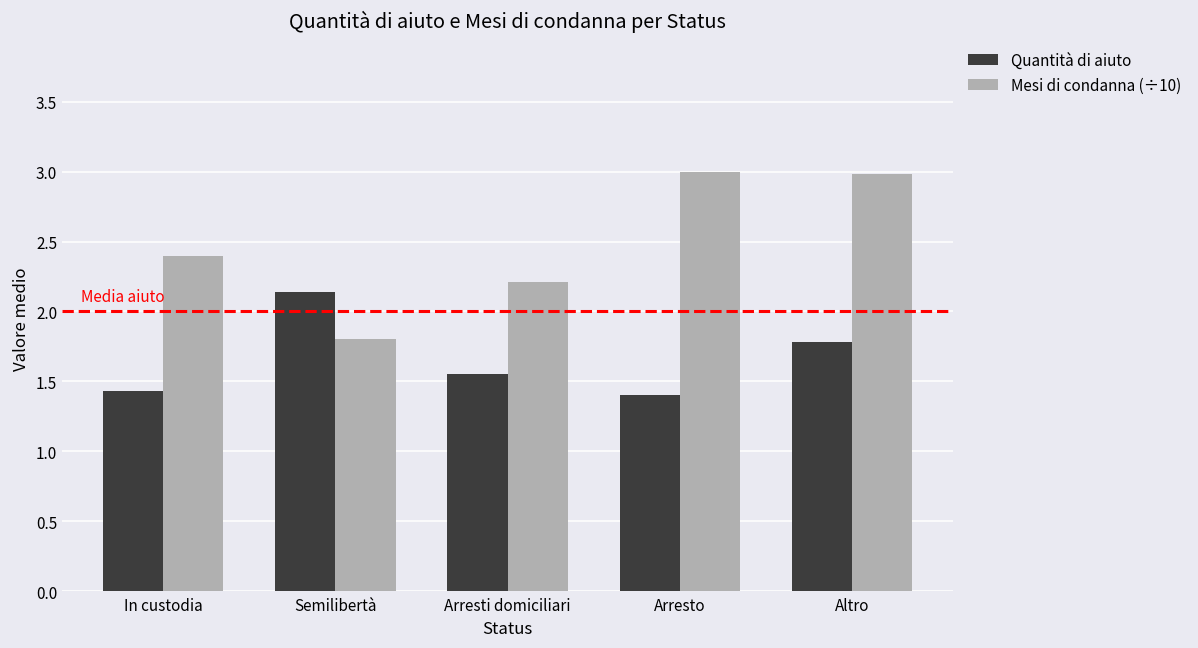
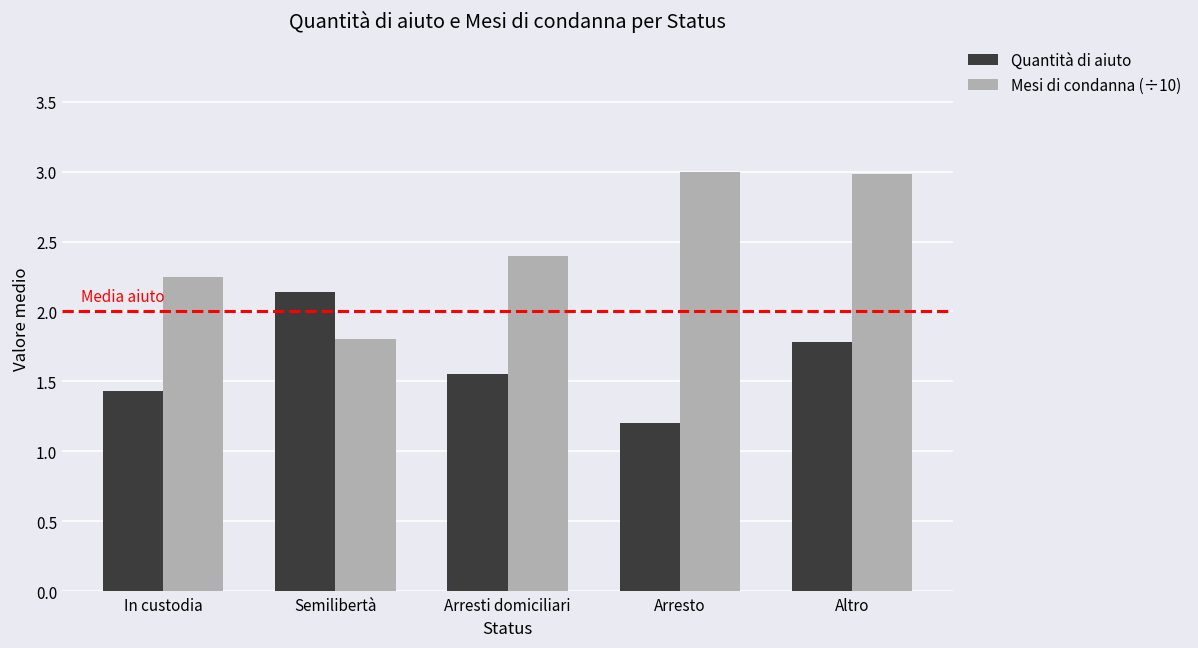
  {
    "Quantità di aiuto": {
      "In custodia": 1.43,
      "Semilibertà": 2.14,
      "Arresti domiciliari": 1.55,
-     "Arresto": 1.4,
+     "Arresto": 1.2,
      "Altro": 1.78
    },
    "Mesi di condanna (÷10)": {
-     "In custodia": 2.40,
+     "In custodia": 2.25,
      "Semilibertà": 1.80,
-     "Arresti domiciliari": 2.21,
+     "Arresti domiciliari": 2.40,
      "Arresto": 3.00,
      "Altro": 2.98
    }
  }
